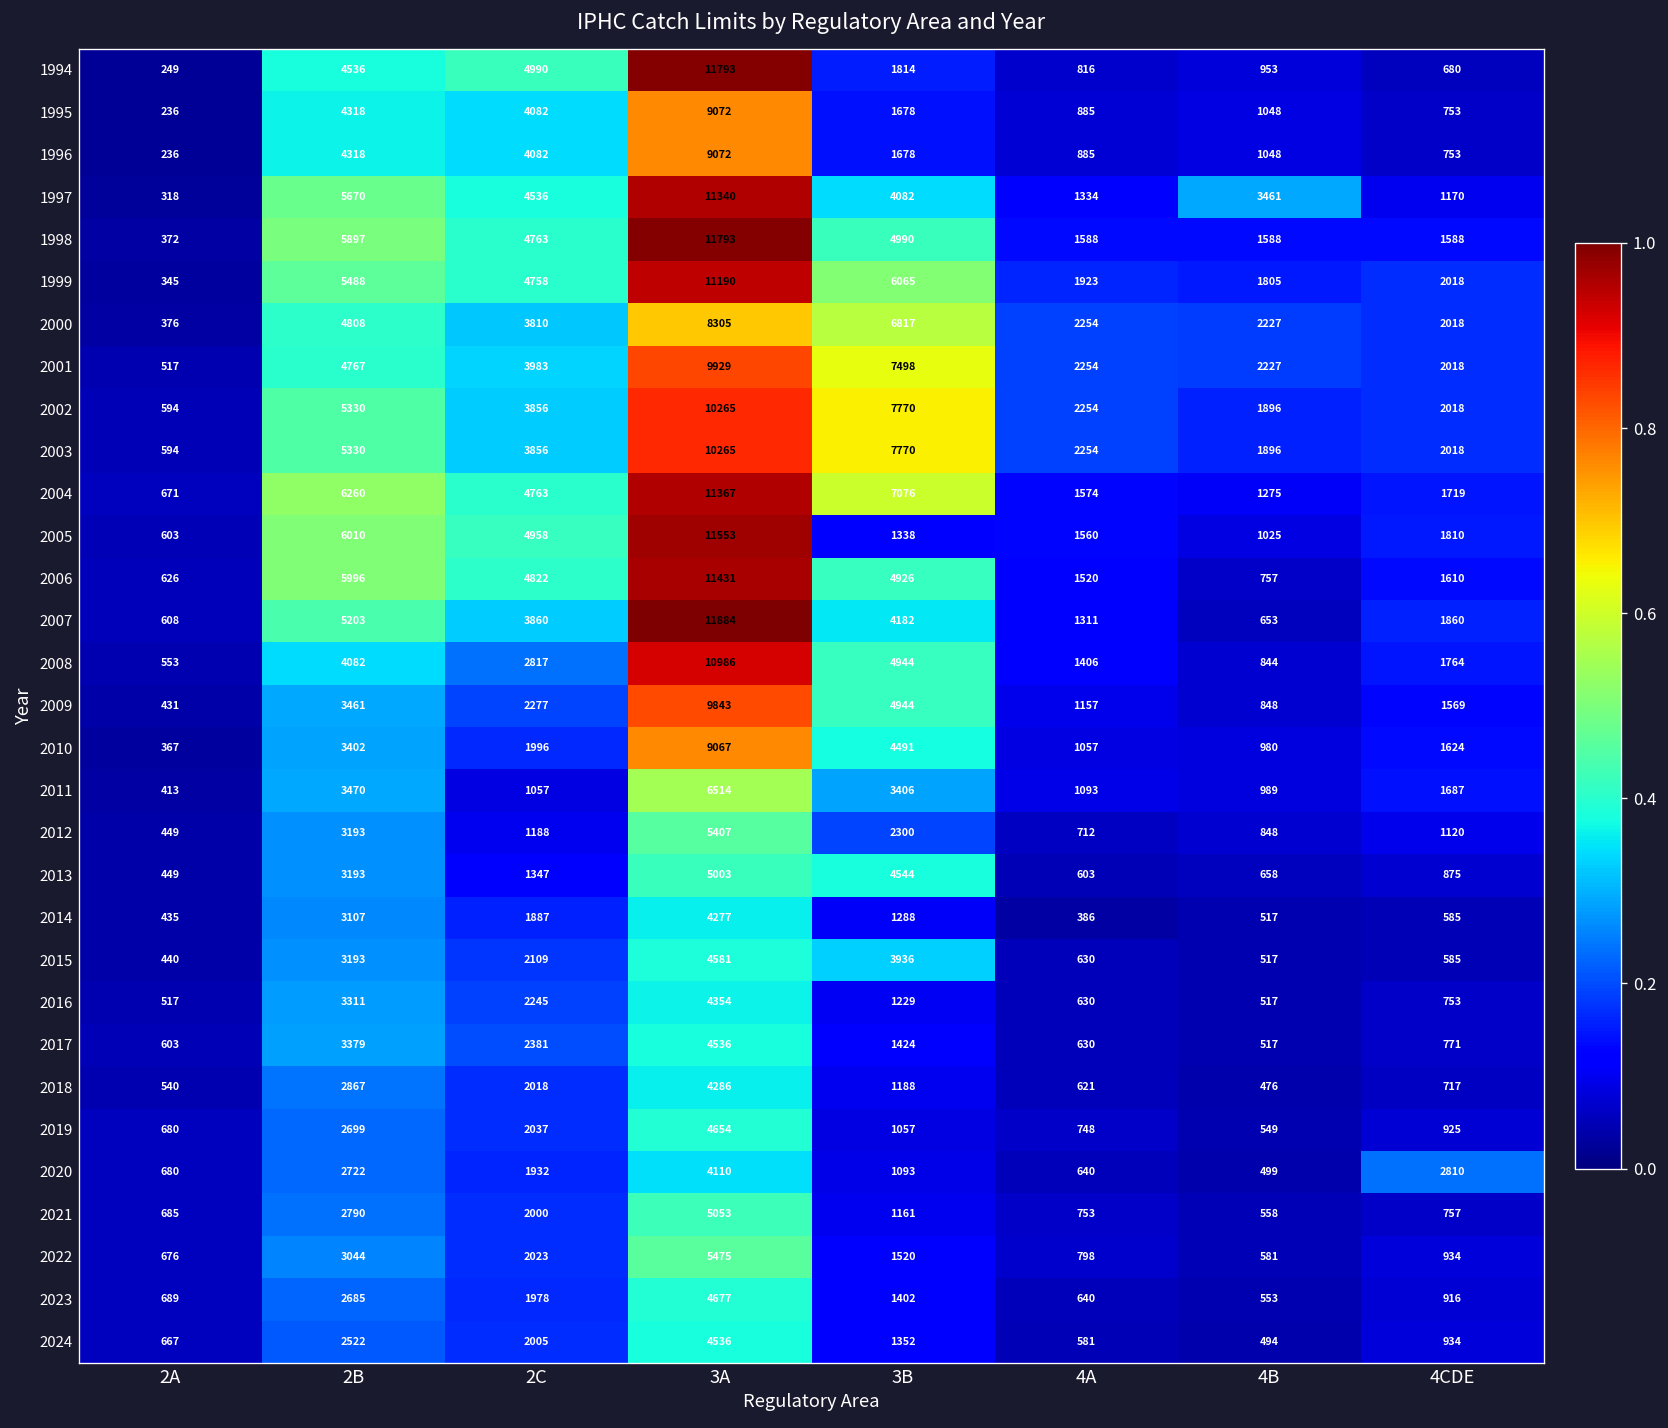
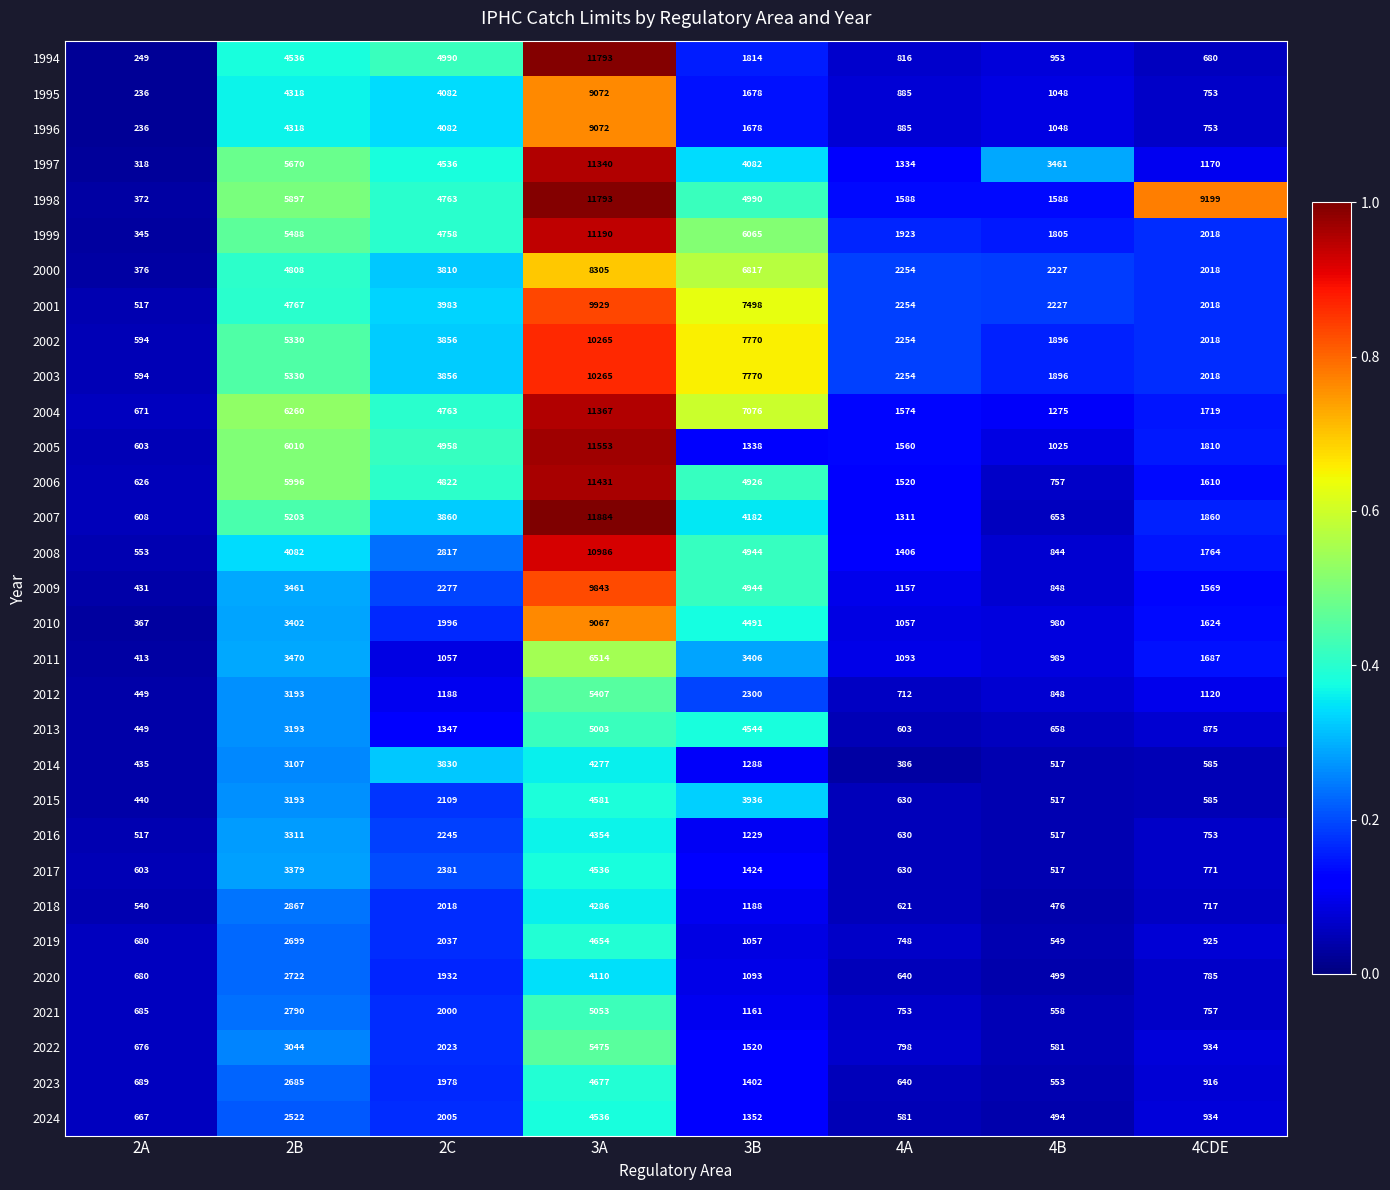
  {
    "1998": {
      "2A": 372,
      "2B": 5897,
      "2C": 4763,
      "3A": 11793,
      "3B": 4990,
      "4A": 1588,
      "4B": 1588,
-     "4CDE": 1588
+     "4CDE": 9199
    },
    "2014": {
      "2A": 435,
      "2B": 3107,
-     "2C": 1887,
+     "2C": 3830,
      "3A": 4277,
      "3B": 1288,
      "4A": 386,
      "4B": 517,
      "4CDE": 585
    },
    "2020": {
      "2A": 680,
      "2B": 2722,
      "2C": 1932,
      "3A": 4110,
      "3B": 1093,
      "4A": 640,
      "4B": 499,
-     "4CDE": 2810
+     "4CDE": 785
    }
  }
